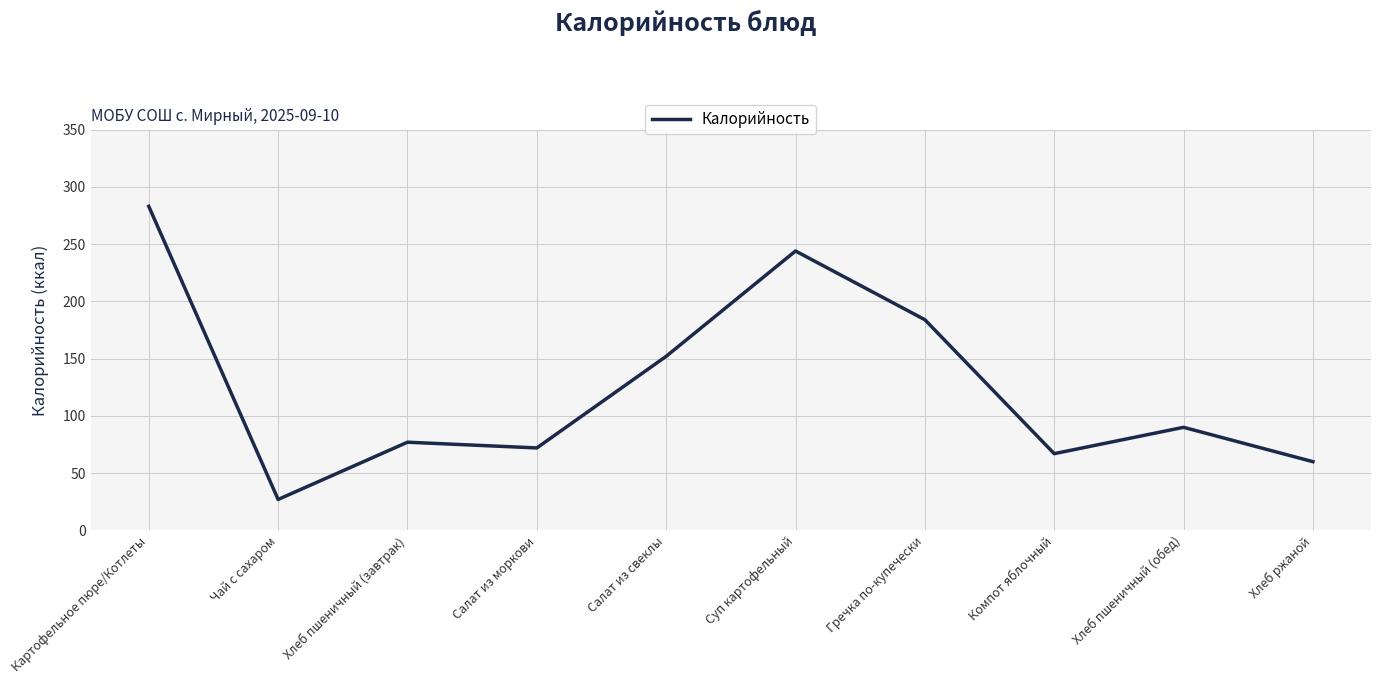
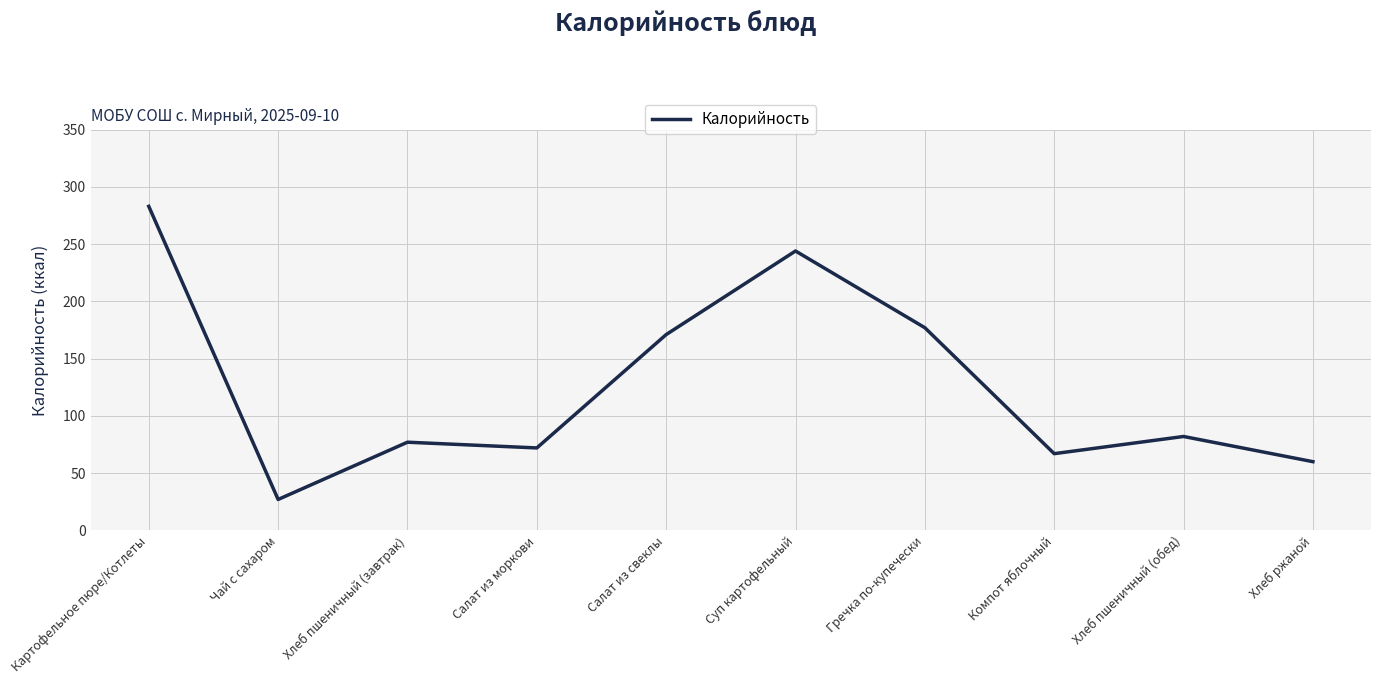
  {
    "Картофельное пюре/Котлеты": 283,
    "Чай с сахаром": 27,
    "Хлеб пшеничный (завтрак)": 77,
    "Салат из моркови": 72,
-   "Салат из свеклы": 152,
+   "Салат из свеклы": 171,
    "Суп картофельный": 244,
-   "Гречка по-купечески": 184,
+   "Гречка по-купечески": 177,
    "Компот яблочный": 67,
-   "Хлеб пшеничный (обед)": 90,
+   "Хлеб пшеничный (обед)": 82,
    "Хлеб ржаной": 60
  }
